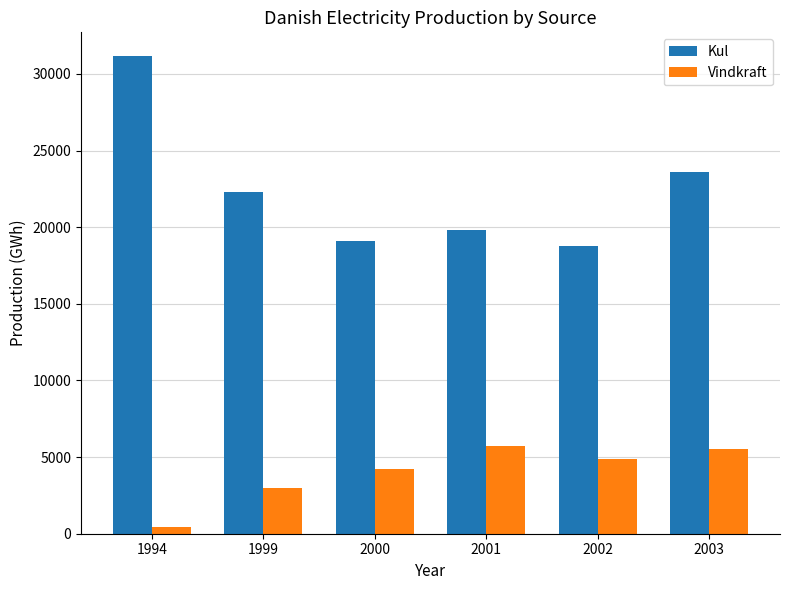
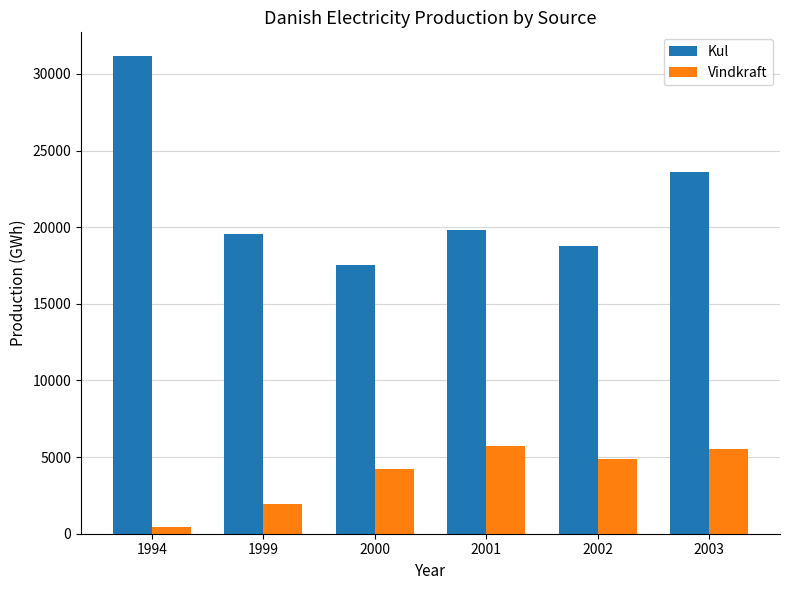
  {
    "Kul": {
      "1994": 31200,
-     "1999": 22300,
-     "2000": 19100,
+     "1999": 19500,
+     "2000": 17500,
      "2001": 19800,
      "2002": 18800,
      "2003": 23600
    },
    "Vindkraft": {
      "1994": 500,
-     "1999": 3000,
+     "1999": 2000,
      "2000": 4200,
      "2001": 5700,
      "2002": 4900,
      "2003": 5600
    }
  }
